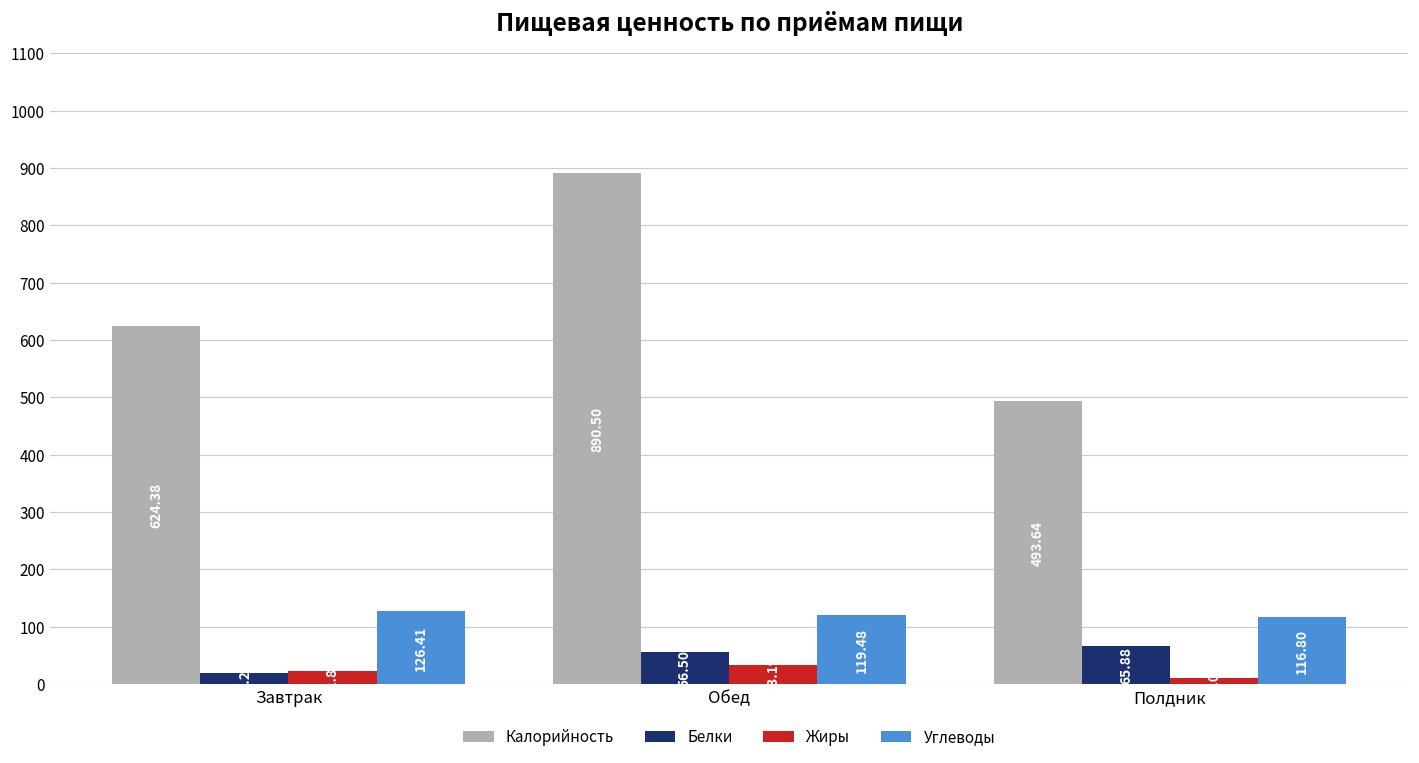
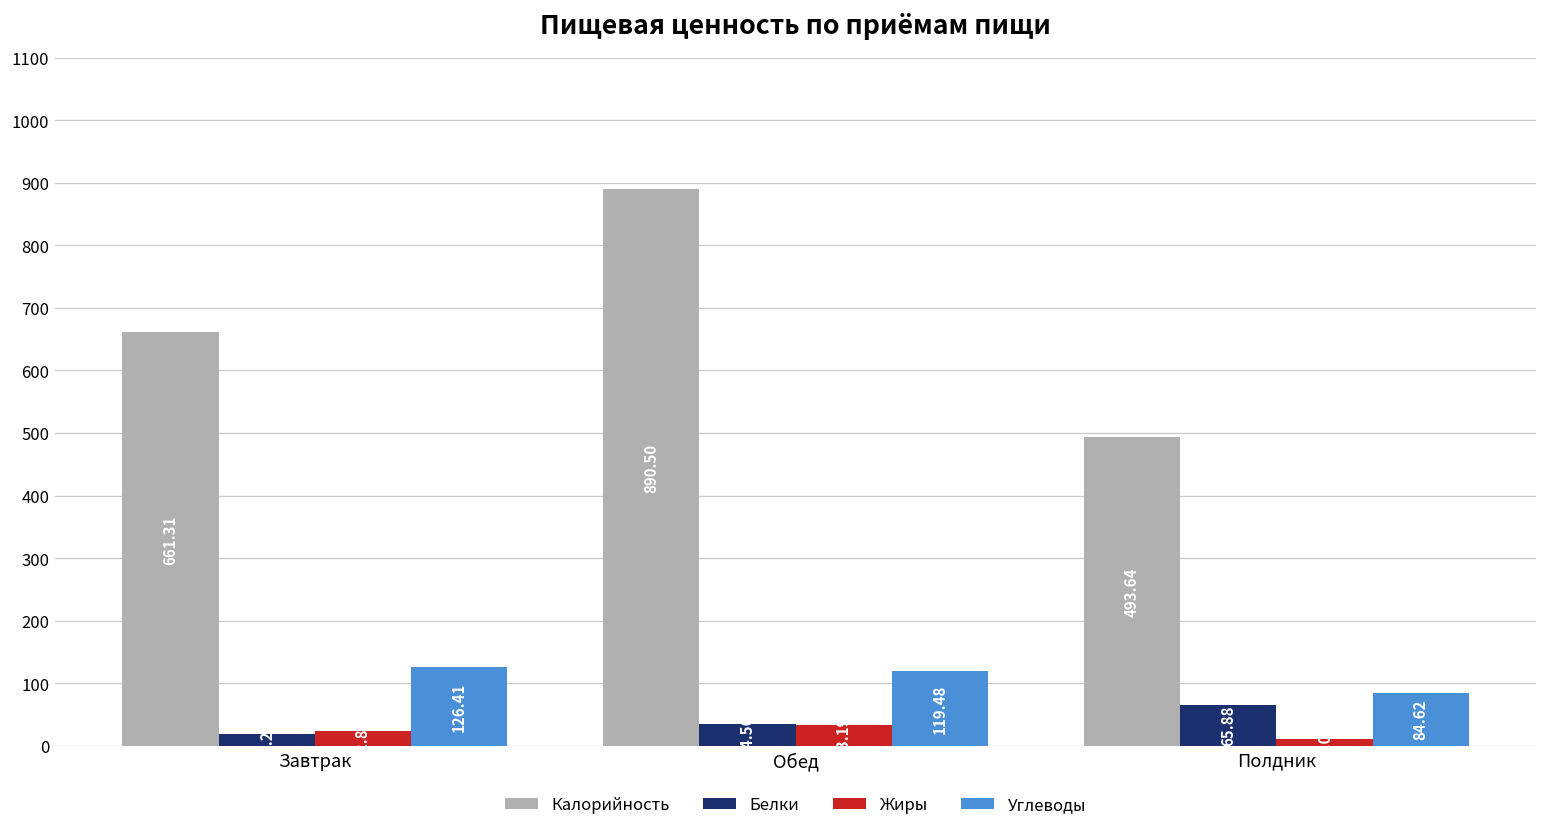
  {
    "Калорийность": {
-     "Завтрак": 624.38,
+     "Завтрак": 661.31,
      "Обед": 890.50,
      "Полдник": 493.64
    },
    "Белки": {
      "Завтрак": 20,
-     "Обед": 60
+     "Обед": 30
    },
    "Жиры": {
      "Завтрак": 20,
      "Обед": 30,
      "Полдник": 10
    },
    "Углеводы": {
      "Завтрак": 126.41,
      "Обед": 119.48,
-     "Полдник": 116.80
+     "Полдник": 84.62
    }
  }
